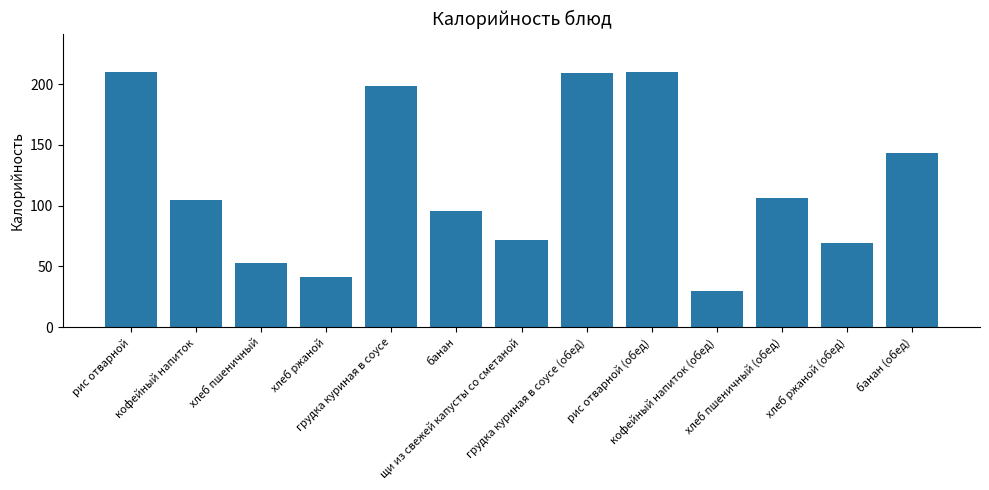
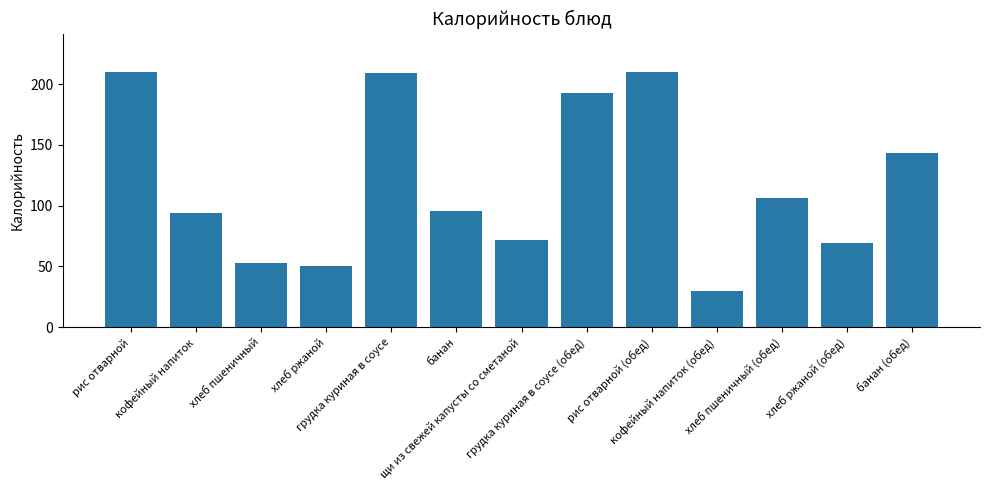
  {
    "рис отварной": 210,
-   "кофейный напиток": 105,
+   "кофейный напиток": 94,
    "хлеб пшеничный": 53,
-   "хлеб ржаной": 41,
-   "грудка куриная в соусе": 198,
+   "хлеб ржаной": 50,
+   "грудка куриная в соусе": 209,
    "банан": 96,
    "щи из свежей капусты со сметаной": 72,
-   "грудка куриная в соусе (обед)": 209,
+   "грудка куриная в соусе (обед)": 193,
    "рис отварной (обед)": 210,
    "кофейный напиток (обед)": 30,
    "хлеб пшеничный (обед)": 106,
    "хлеб ржаной (обед)": 69,
    "банан (обед)": 143
  }
